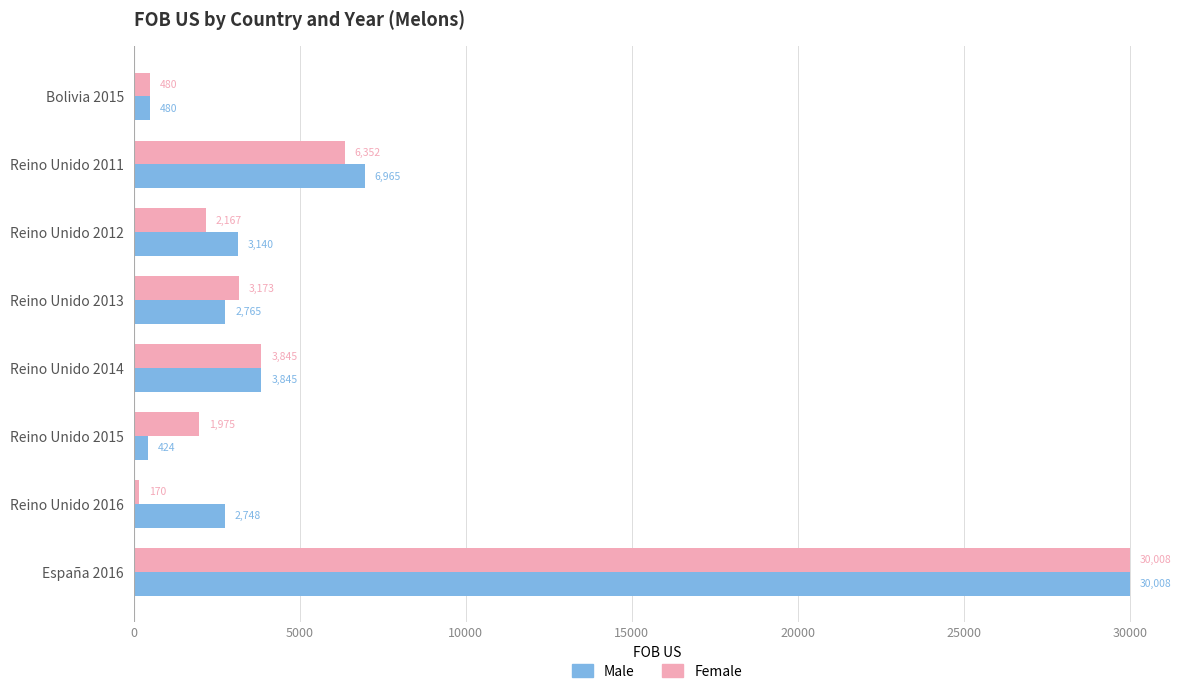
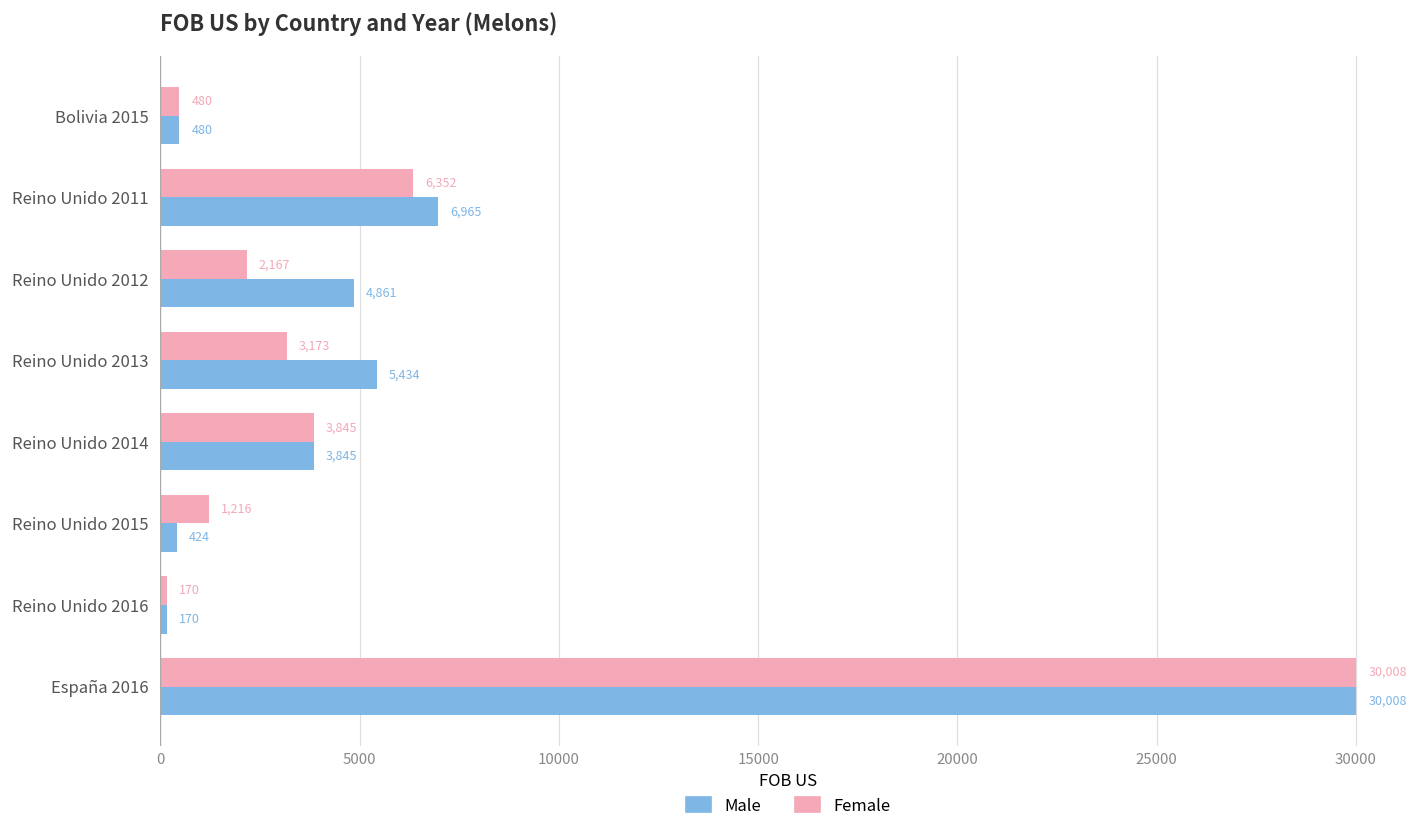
  {
    "Male": {
      "Bolivia 2015": "480",
      "Reino Unido 2011": "6,965",
-     "Reino Unido 2012": "3,140",
-     "Reino Unido 2013": "2,765",
+     "Reino Unido 2012": "4,861",
+     "Reino Unido 2013": "5,434",
      "Reino Unido 2014": "3,845",
      "Reino Unido 2015": "424",
-     "Reino Unido 2016": "2,748",
+     "Reino Unido 2016": "170",
      "España 2016": "30,008"
    },
    "Female": {
      "Bolivia 2015": "480",
      "Reino Unido 2011": "6,352",
      "Reino Unido 2012": "2,167",
      "Reino Unido 2013": "3,173",
      "Reino Unido 2014": "3,845",
-     "Reino Unido 2015": "1,975",
+     "Reino Unido 2015": "1,216",
      "Reino Unido 2016": "170",
      "España 2016": "30,008"
    }
  }
